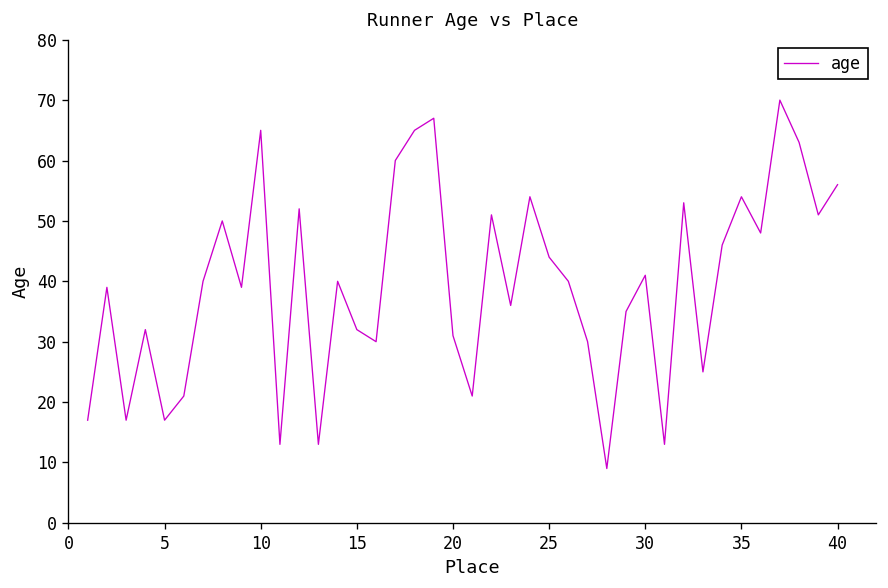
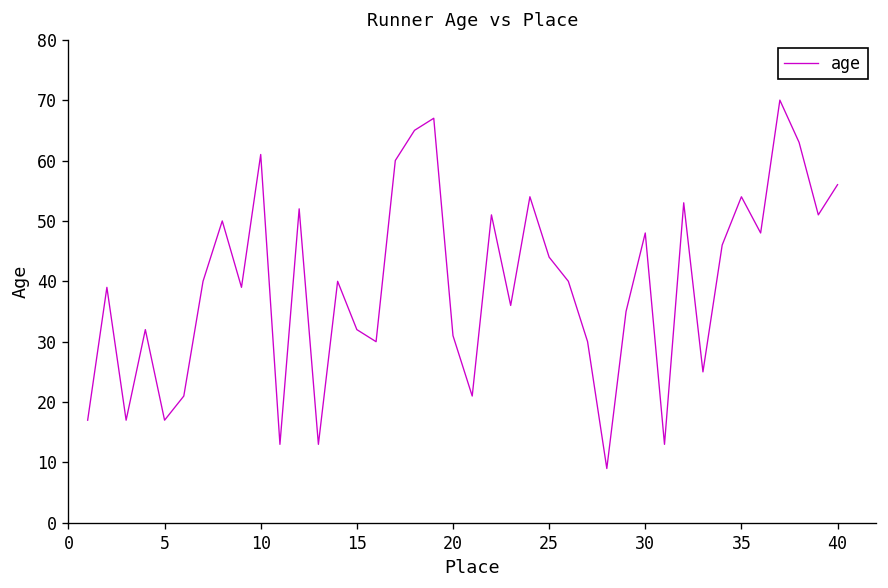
  {
    "5": 17,
-   "10": 65,
+   "10": 61,
    "15": 32,
    "20": 31,
    "25": 44,
-   "30": 41,
+   "30": 48,
    "35": 54,
    "40": 56
  }
